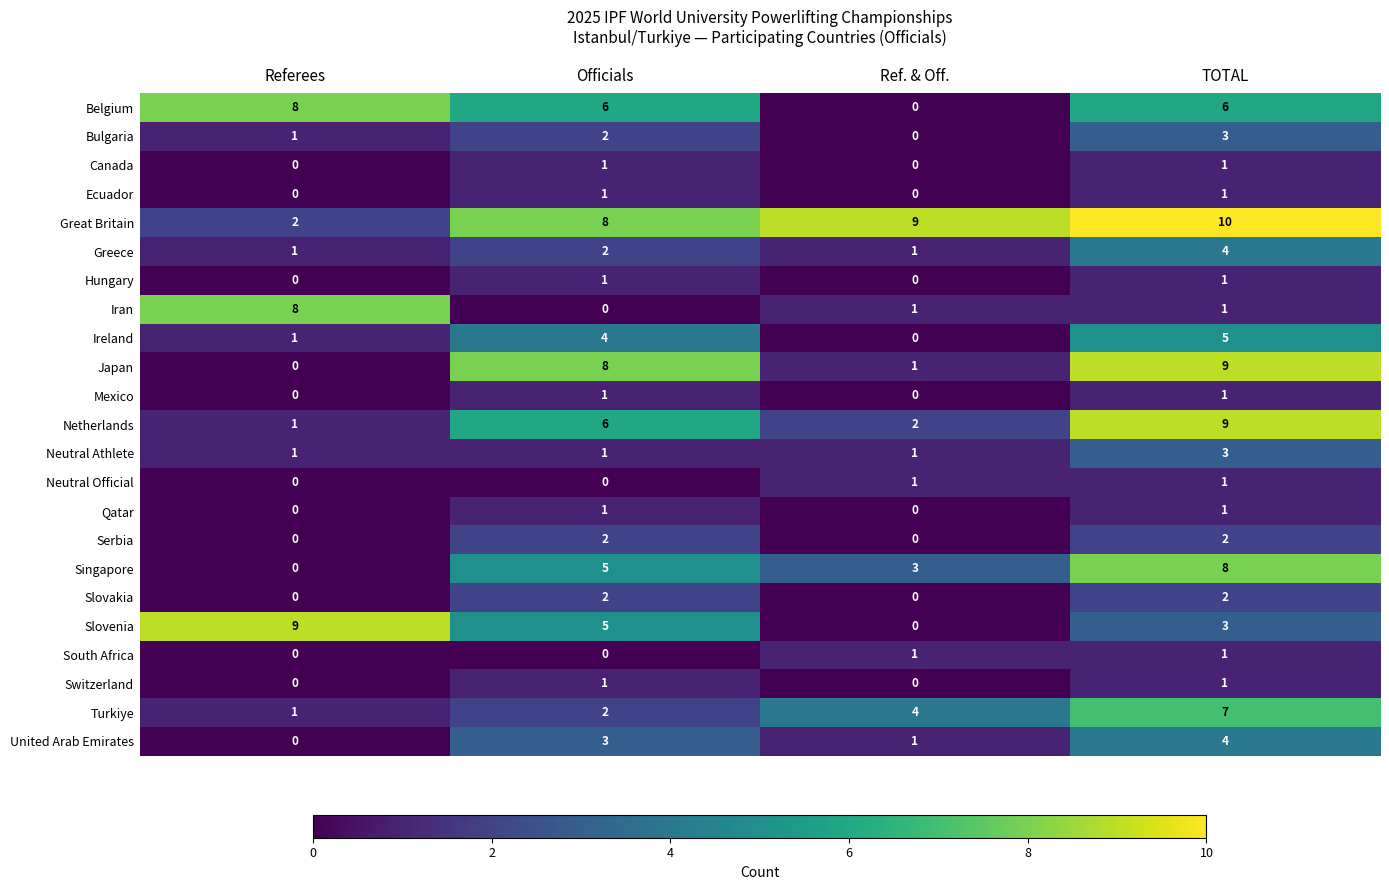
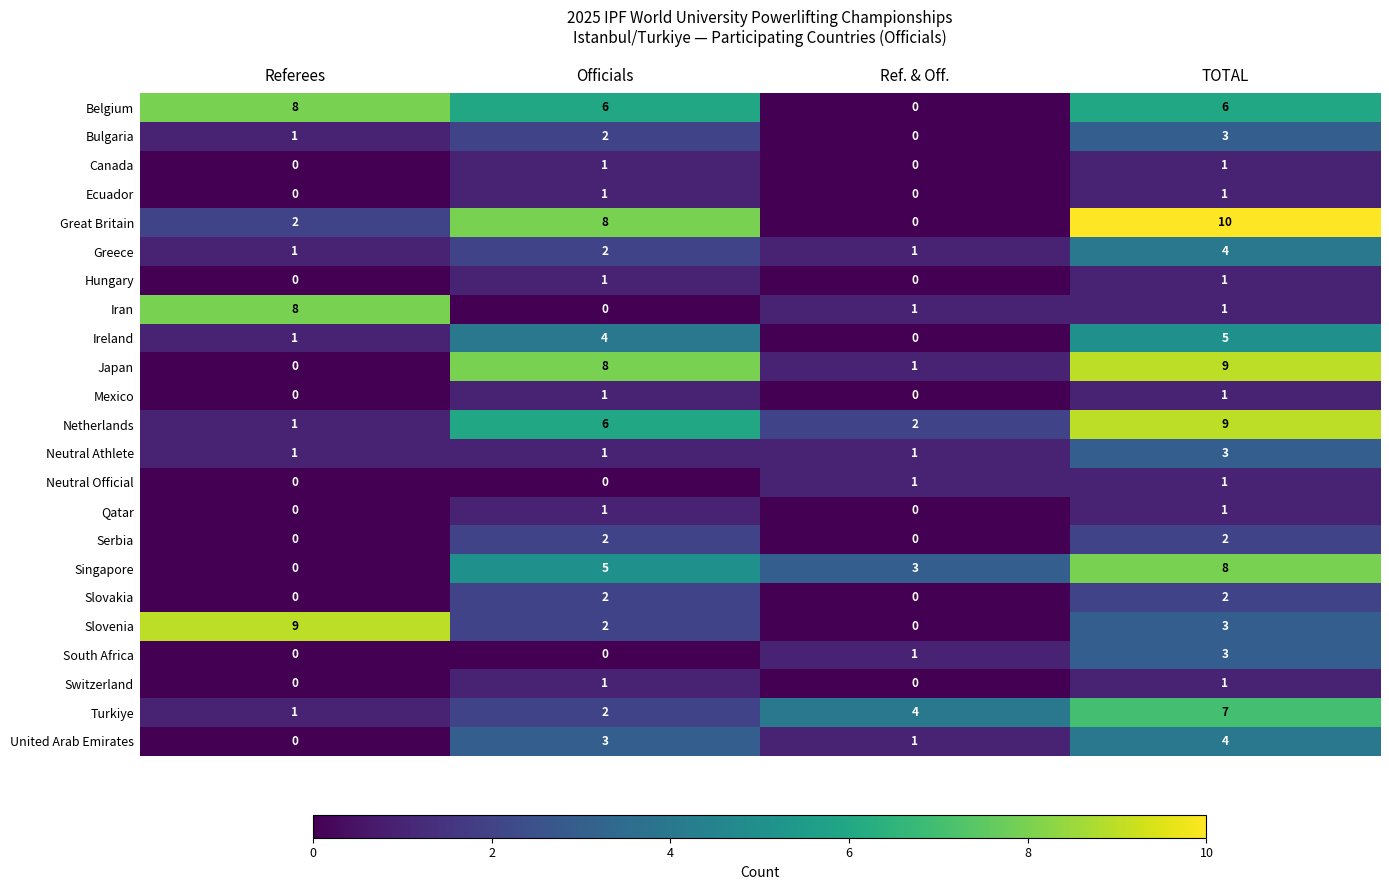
  {
    "Belgium": {
      "Referees": 8,
      "Officials": 6,
      "Ref. & Off.": 0,
      "TOTAL": 6
    },
    "Bulgaria": {
      "Referees": 1,
      "Officials": 2,
      "Ref. & Off.": 0,
      "TOTAL": 3
    },
    "Canada": {
      "Referees": 0,
      "Officials": 1,
      "Ref. & Off.": 0,
      "TOTAL": 1
    },
    "Ecuador": {
      "Referees": 0,
      "Officials": 1,
      "Ref. & Off.": 0,
      "TOTAL": 1
    },
    "Great Britain": {
      "Referees": 2,
      "Officials": 8,
-     "Ref. & Off.": 9,
+     "Ref. & Off.": 0,
      "TOTAL": 10
    },
    "Greece": {
      "Referees": 1,
      "Officials": 2,
      "Ref. & Off.": 1,
      "TOTAL": 4
    },
    "Hungary": {
      "Referees": 0,
      "Officials": 1,
      "Ref. & Off.": 0,
      "TOTAL": 1
    },
    "Iran": {
      "Referees": 8,
      "Officials": 0,
      "Ref. & Off.": 1,
      "TOTAL": 1
    },
    "Ireland": {
      "Referees": 1,
      "Officials": 4,
      "Ref. & Off.": 0,
      "TOTAL": 5
    },
    "Japan": {
      "Referees": 0,
      "Officials": 8,
      "Ref. & Off.": 1,
      "TOTAL": 9
    },
    "Mexico": {
      "Referees": 0,
      "Officials": 1,
      "Ref. & Off.": 0,
      "TOTAL": 1
    },
    "Netherlands": {
      "Referees": 1,
      "Officials": 6,
      "Ref. & Off.": 2,
      "TOTAL": 9
    },
    "Neutral Athlete": {
      "Referees": 1,
      "Officials": 1,
      "Ref. & Off.": 1,
      "TOTAL": 3
    },
    "Neutral Official": {
      "Referees": 0,
      "Officials": 0,
      "Ref. & Off.": 1,
      "TOTAL": 1
    },
    "Qatar": {
      "Referees": 0,
      "Officials": 1,
      "Ref. & Off.": 0,
      "TOTAL": 1
    },
    "Serbia": {
      "Referees": 0,
      "Officials": 2,
      "Ref. & Off.": 0,
      "TOTAL": 2
    },
    "Singapore": {
      "Referees": 0,
      "Officials": 5,
      "Ref. & Off.": 3,
      "TOTAL": 8
    },
    "Slovakia": {
      "Referees": 0,
      "Officials": 2,
      "Ref. & Off.": 0,
      "TOTAL": 2
    },
    "Slovenia": {
      "Referees": 9,
-     "Officials": 5,
+     "Officials": 2,
      "Ref. & Off.": 0,
      "TOTAL": 3
    },
    "South Africa": {
      "Referees": 0,
      "Officials": 0,
      "Ref. & Off.": 1,
-     "TOTAL": 1
+     "TOTAL": 3
    },
    "Switzerland": {
      "Referees": 0,
      "Officials": 1,
      "Ref. & Off.": 0,
      "TOTAL": 1
    },
    "Turkiye": {
      "Referees": 1,
      "Officials": 2,
      "Ref. & Off.": 4,
      "TOTAL": 7
    },
    "United Arab Emirates": {
      "Referees": 0,
      "Officials": 3,
      "Ref. & Off.": 1,
      "TOTAL": 4
    }
  }
